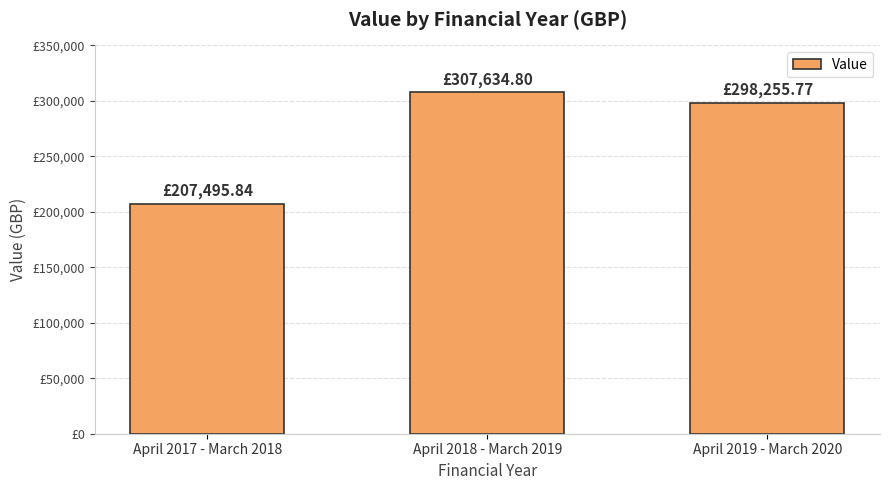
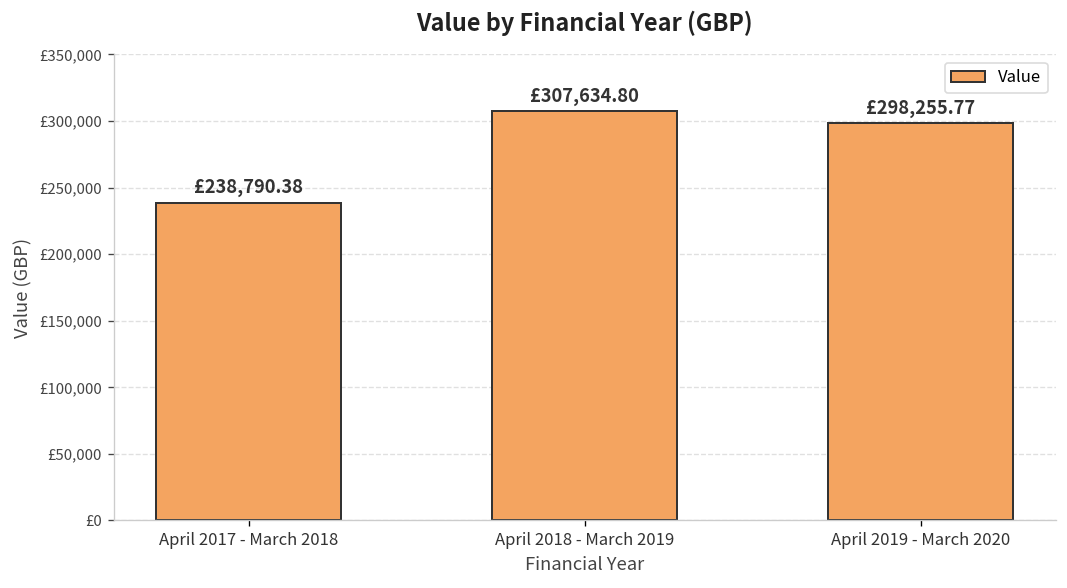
  {
-   "April 2017 - March 2018": "£207,495.84",
+   "April 2017 - March 2018": "£238,790.38",
    "April 2018 - March 2019": "£307,634.80",
    "April 2019 - March 2020": "£298,255.77"
  }
